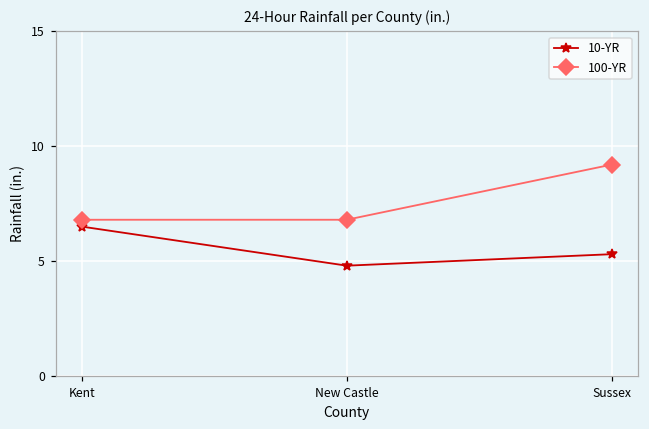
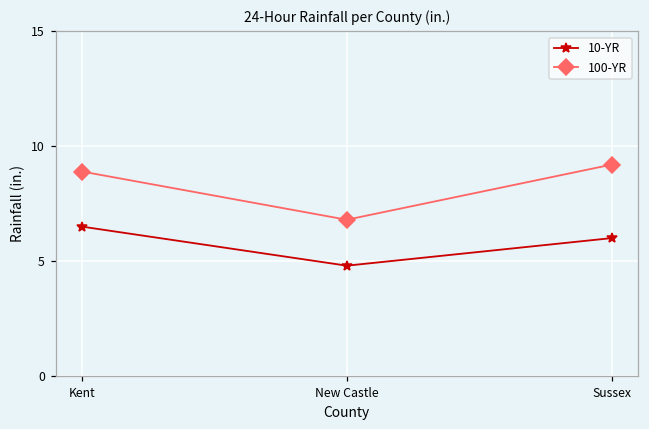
  {
    "10-YR": {
      "Kent": 6.5,
      "New Castle": 4.8,
-     "Sussex": 5.3
+     "Sussex": 6.0
    },
    "100-YR": {
-     "Kent": 6.8,
+     "Kent": 8.9,
      "New Castle": 6.8,
      "Sussex": 9.2
    }
  }
